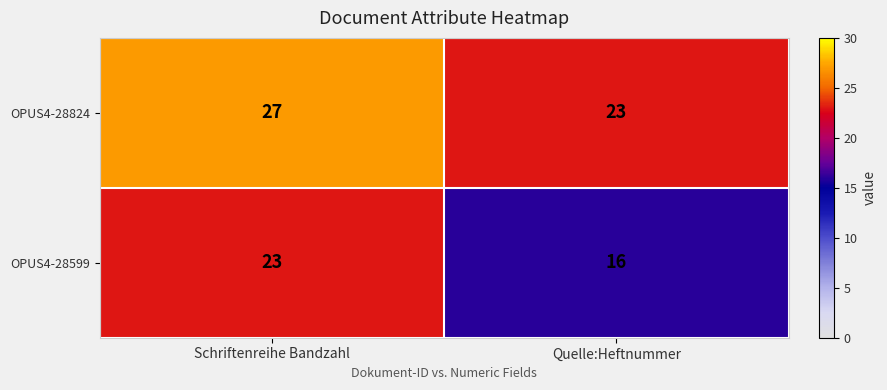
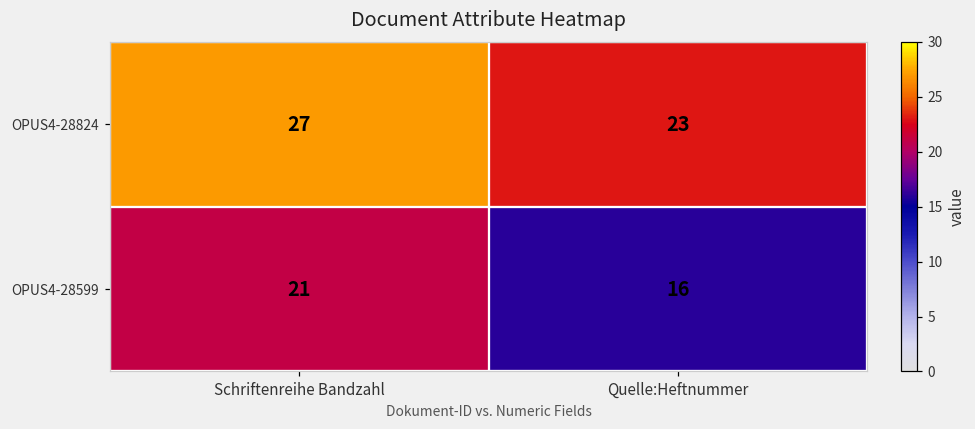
  {
    "OPUS4-28824": {
      "Schriftenreihe Bandzahl": 27,
      "Quelle:Heftnummer": 23
    },
    "OPUS4-28599": {
-     "Schriftenreihe Bandzahl": 23,
+     "Schriftenreihe Bandzahl": 21,
      "Quelle:Heftnummer": 16
    }
  }
